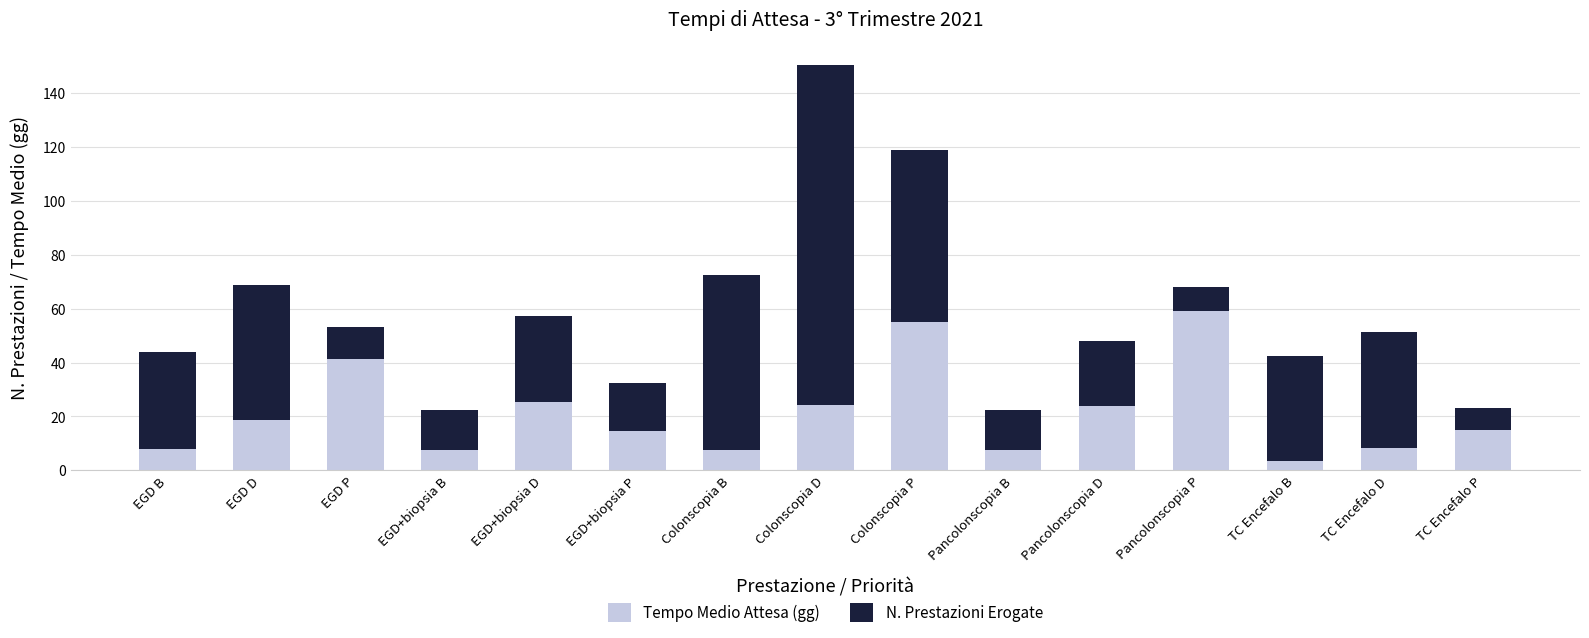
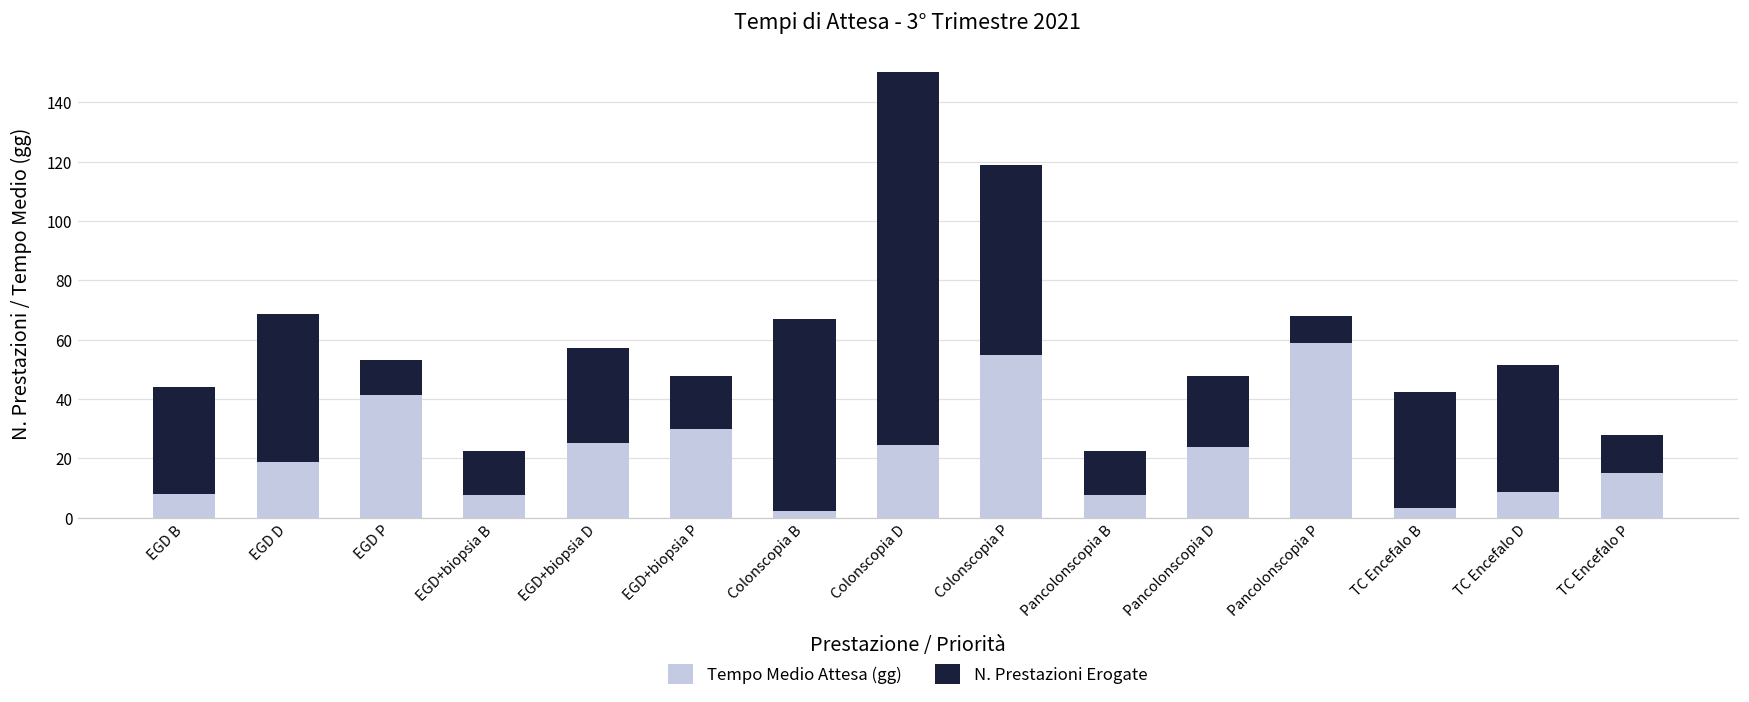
  {
    "Tempo Medio Attesa (gg)": {
      "EGD B": 8,
      "EGD D": 19,
      "EGD P": 41,
      "EGD+biopsia B": 8,
      "EGD+biopsia D": 25,
-     "EGD+biopsia P": 15,
-     "Colonscopia B": 8,
+     "EGD+biopsia P": 30,
+     "Colonscopia B": 2,
      "Colonscopia D": 24,
      "Colonscopia P": 55,
      "Pancolonscopia B": 8,
      "Pancolonscopia D": 24,
      "Pancolonscopia P": 59,
      "TC Encefalo B": 3,
      "TC Encefalo D": 8,
      "TC Encefalo P": 15
    },
    "N. Prestazioni Erogate": {
      "EGD B": 36,
      "EGD D": 50,
      "EGD P": 12,
      "EGD+biopsia B": 15,
      "EGD+biopsia D": 32,
      "EGD+biopsia P": 18,
      "Colonscopia B": 65,
      "Colonscopia D": 126,
      "Colonscopia P": 64,
      "Pancolonscopia B": 15,
      "Pancolonscopia D": 24,
      "Pancolonscopia P": 9,
      "TC Encefalo B": 39,
      "TC Encefalo D": 43,
-     "TC Encefalo P": 8
+     "TC Encefalo P": 13
    }
  }
